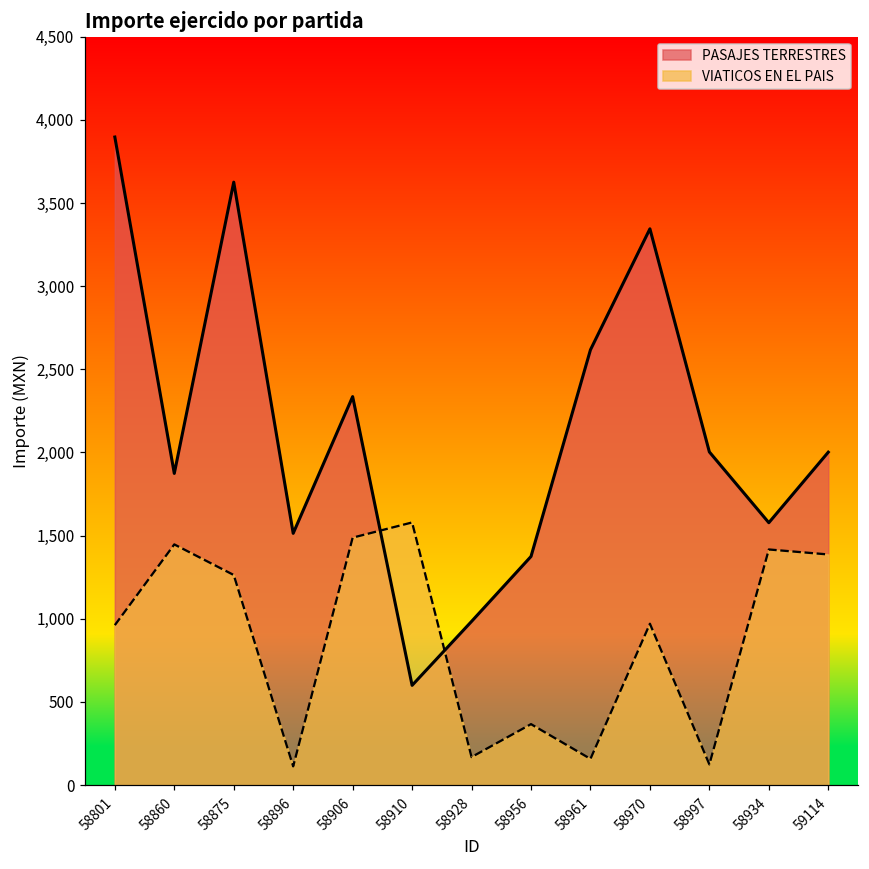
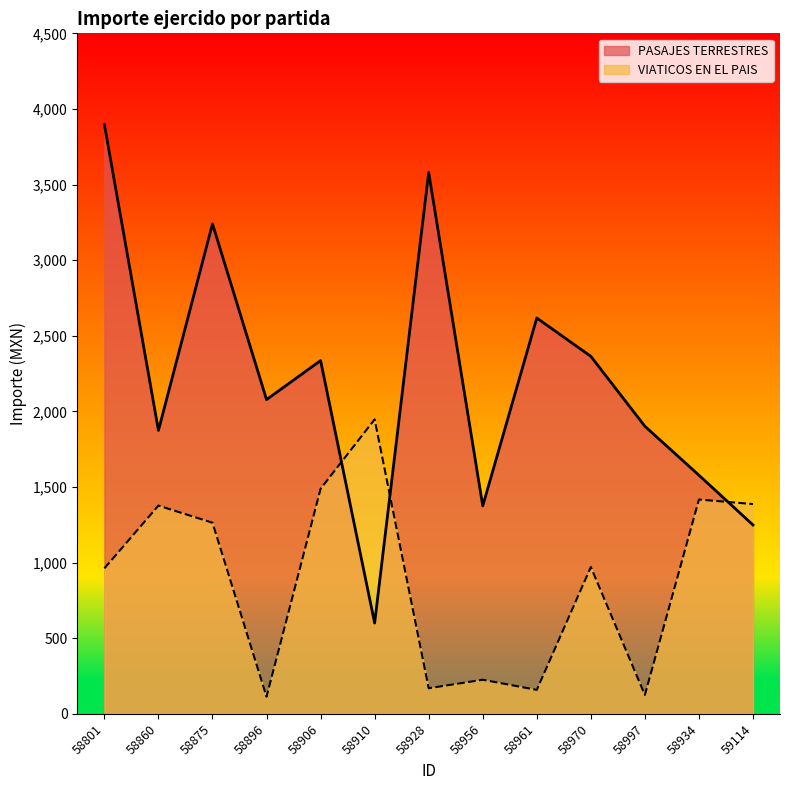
  {
    "PASAJES TERRESTRES": {
      "58801": "3,900",
      "58860": "1,870",
-     "58875": "3,630",
-     "58896": "1,510",
+     "58875": "3,240",
+     "58896": "2,080",
      "58906": "2,340",
      "58910": "600",
-     "58928": "980",
+     "58928": "3,580",
      "58956": "1,380",
      "58961": "2,620",
-     "58970": "3,340",
-     "58997": "2,000",
+     "58970": "2,360",
+     "58997": "1,900",
      "58934": "1,580",
-     "59114": "2,000"
+     "59114": "1,250"
    },
    "VIATICOS EN EL PAIS": {
      "58801": "960",
-     "58860": "1,450",
+     "58860": "1,380",
      "58875": "1,260",
      "58896": "110",
      "58906": "1,490",
-     "58910": "1,580",
+     "58910": "1,950",
      "58928": "170",
-     "58956": "370",
+     "58956": "230",
      "58961": "160",
      "58970": "970",
      "58997": "120",
      "58934": "1,420",
      "59114": "1,390"
    }
  }
